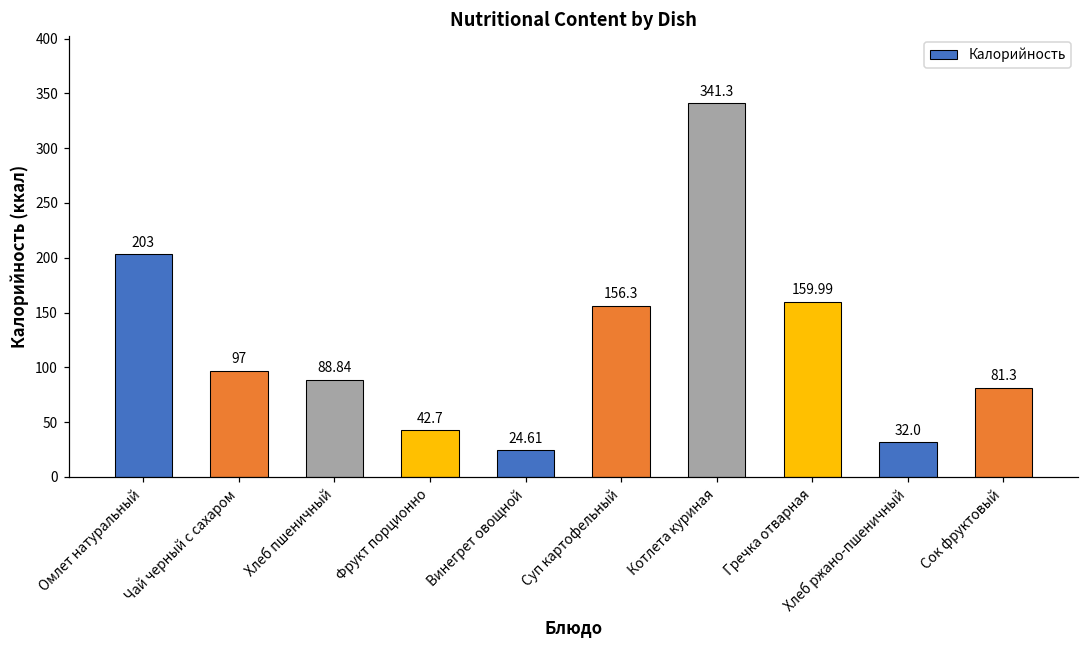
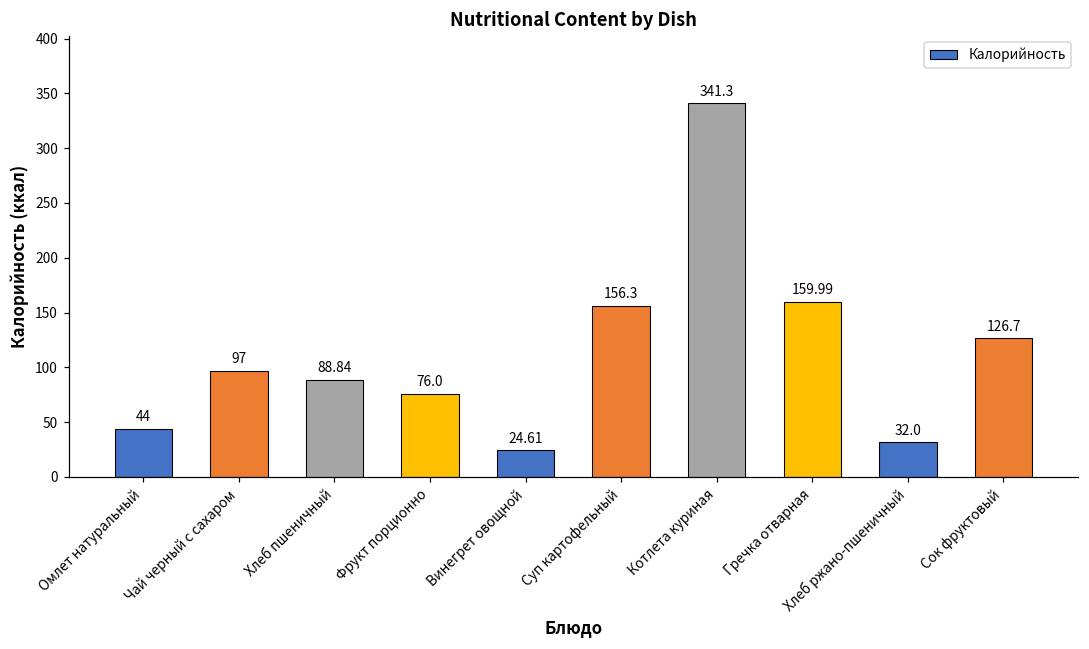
  {
-   "Омлет натуральный": 203,
+   "Омлет натуральный": 44,
    "Чай черный с сахаром": 97,
    "Хлеб пшеничный": 88.84,
-   "Фрукт порционно": 42.7,
+   "Фрукт порционно": 76.0,
    "Винегрет овощной": 24.61,
    "Суп картофельный": 156.3,
    "Котлета куриная": 341.3,
    "Гречка отварная": 159.99,
    "Хлеб ржано-пшеничный": 32.0,
-   "Сок фруктовый": 81.3
+   "Сок фруктовый": 126.7
  }
